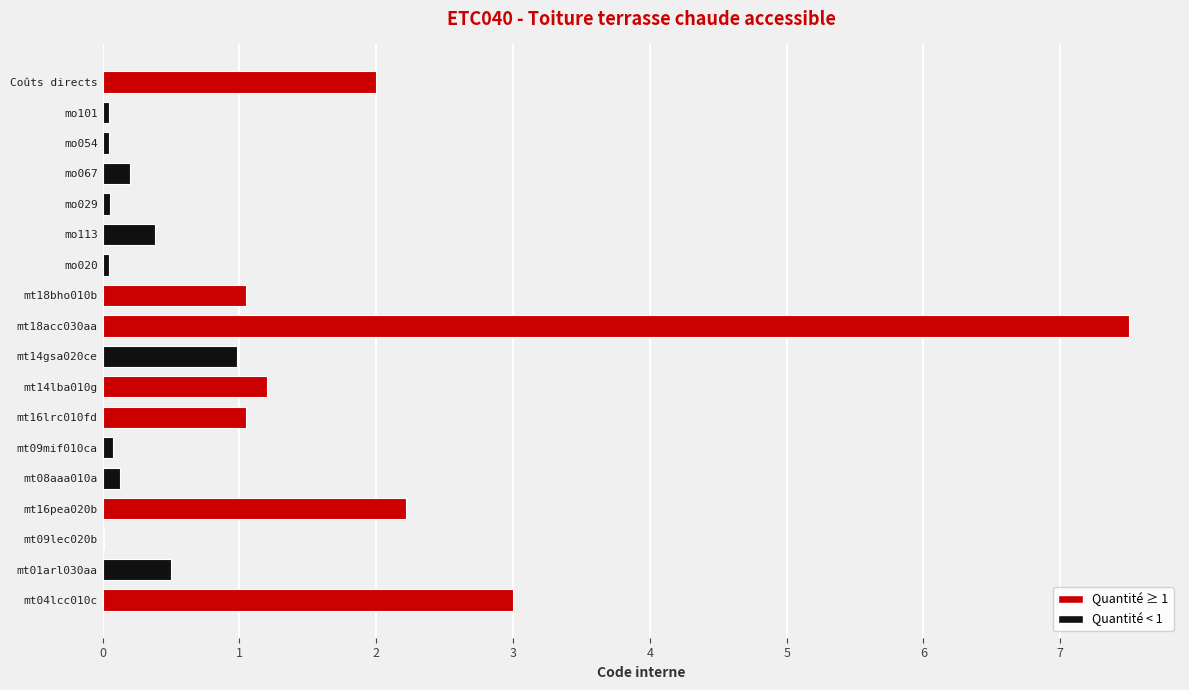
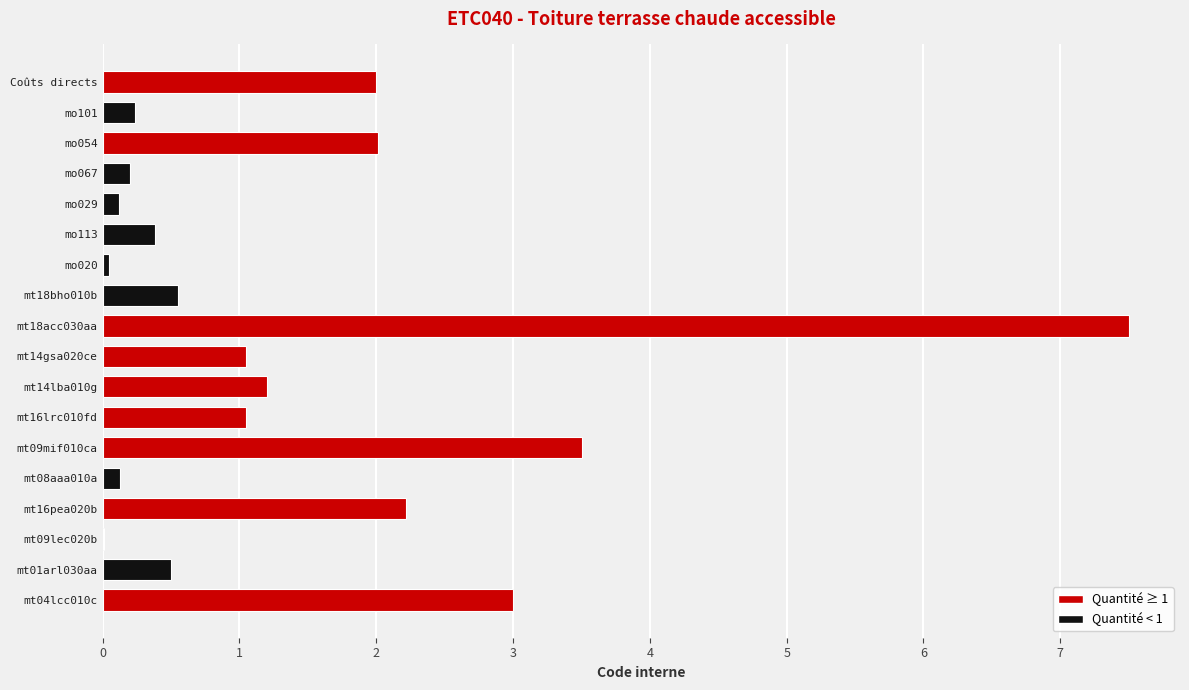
  {
    "Coûts directs": 2.00,
-   "mo101": 0.05,
-   "mo054": 0.05,
+   "mo101": 0.24,
+   "mo054": 2.01,
    "mo067": 0.20,
-   "mo029": 0.06,
+   "mo029": 0.12,
    "mo113": 0.38,
    "mo020": 0.05,
-   "mt18bho010b": 1.05,
+   "mt18bho010b": 0.55,
    "mt18acc030aa": 7.50,
-   "mt14gsa020ce": 0.98,
+   "mt14gsa020ce": 1.05,
    "mt14lba010g": 1.20,
    "mt16lrc010fd": 1.05,
-   "mt09mif010ca": 0.08,
+   "mt09mif010ca": 3.50,
    "mt08aaa010a": 0.13,
    "mt16pea020b": 2.22,
    "mt01arl030aa": 0.50,
    "mt04lcc010c": 3.00
  }
